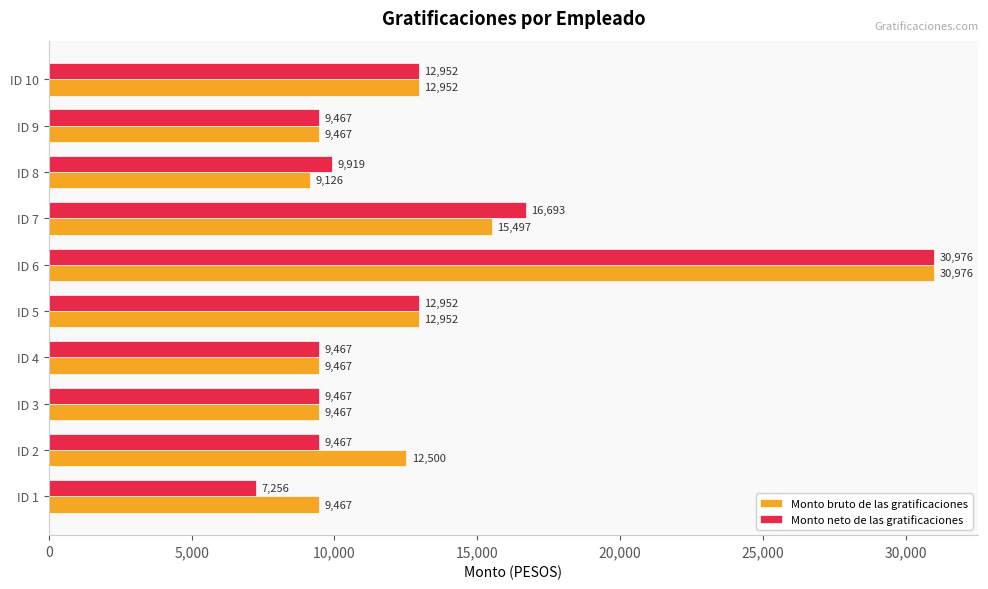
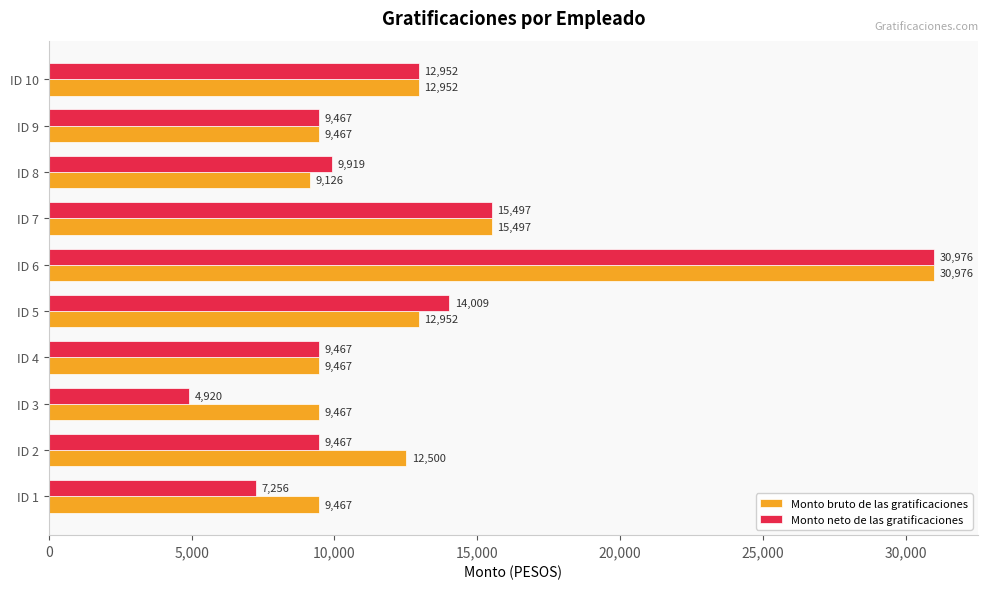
  {
    "Monto bruto de las gratificaciones": {
      "ID 10": "12,952",
      "ID 9": "9,467",
      "ID 8": "9,126",
      "ID 7": "15,497",
      "ID 6": "30,976",
      "ID 5": "12,952",
      "ID 4": "9,467",
      "ID 3": "9,467",
      "ID 2": "12,500",
      "ID 1": "9,467"
    },
    "Monto neto de las gratificaciones": {
      "ID 10": "12,952",
      "ID 9": "9,467",
      "ID 8": "9,919",
-     "ID 7": "16,693",
+     "ID 7": "15,497",
      "ID 6": "30,976",
-     "ID 5": "12,952",
+     "ID 5": "14,009",
      "ID 4": "9,467",
-     "ID 3": "9,467",
+     "ID 3": "4,920",
      "ID 2": "9,467",
      "ID 1": "7,256"
    }
  }
